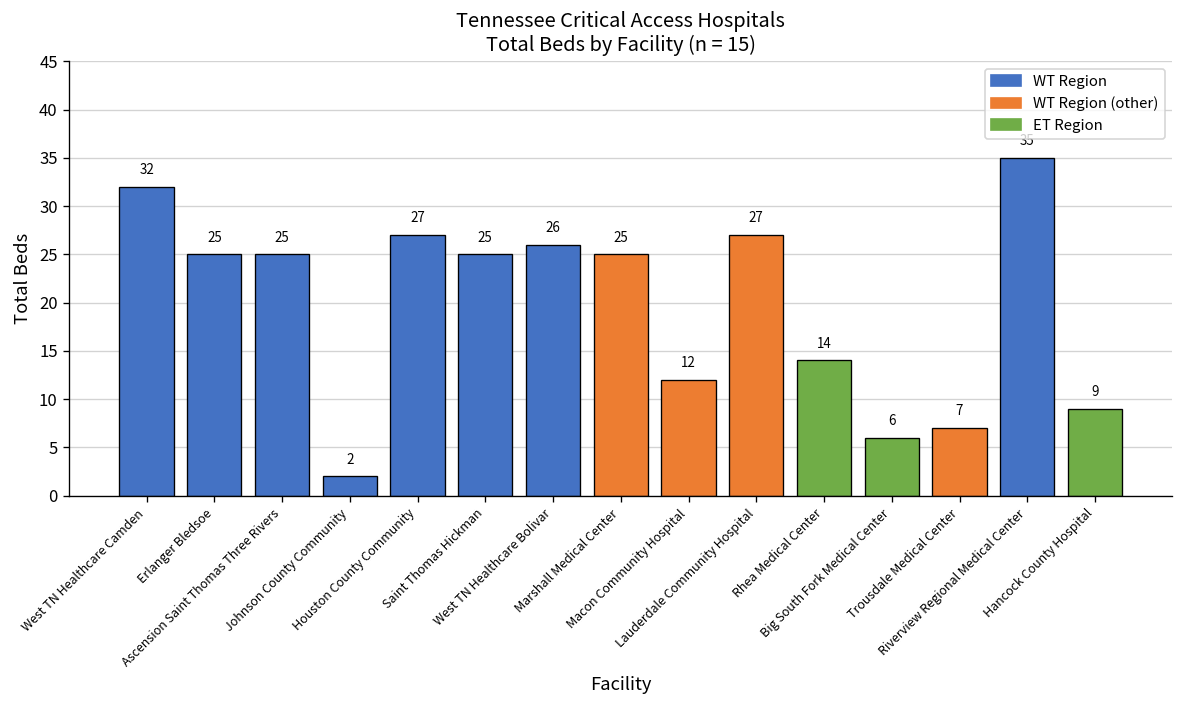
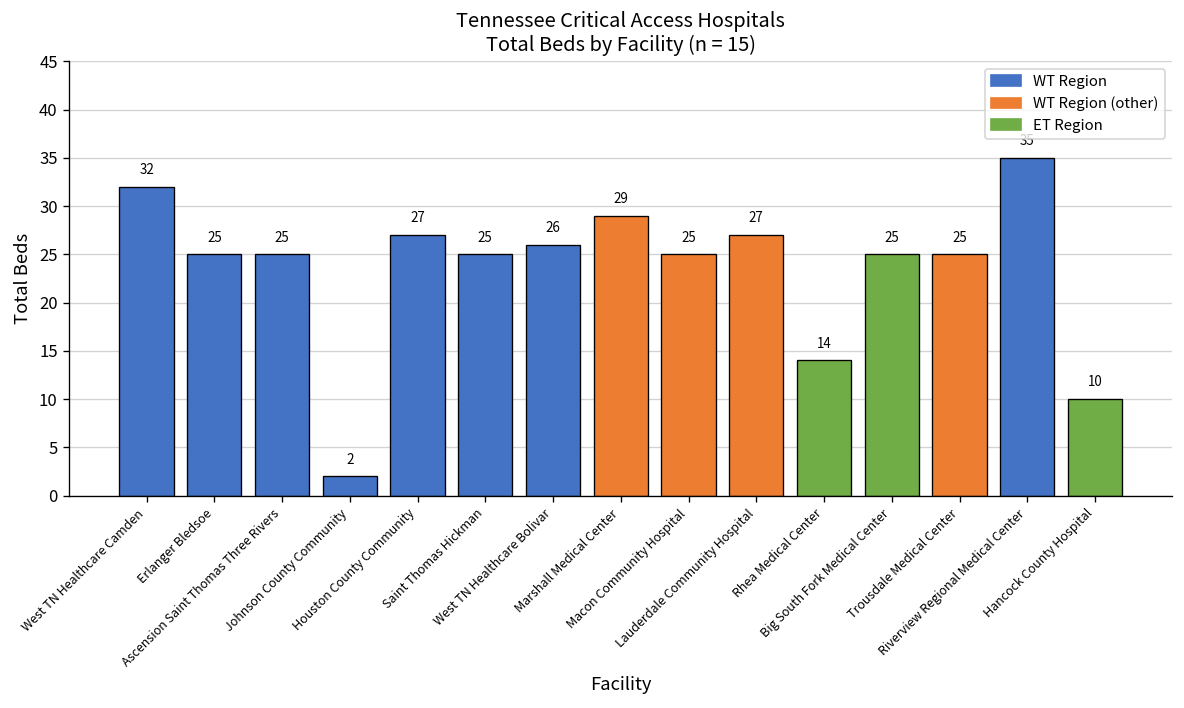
  {
    "West TN Healthcare Camden": 32,
    "Erlanger Bledsoe": 25,
    "Ascension Saint Thomas Three Rivers": 25,
    "Johnson County Community": 2,
    "Houston County Community": 27,
    "Saint Thomas Hickman": 25,
    "West TN Healthcare Bolivar": 26,
-   "Marshall Medical Center": 25,
-   "Macon Community Hospital": 12,
+   "Marshall Medical Center": 29,
+   "Macon Community Hospital": 25,
    "Lauderdale Community Hospital": 27,
    "Rhea Medical Center": 14,
-   "Big South Fork Medical Center": 6,
-   "Trousdale Medical Center": 7,
-   "Hancock County Hospital": 9
+   "Big South Fork Medical Center": 25,
+   "Trousdale Medical Center": 25,
+   "Hancock County Hospital": 10
  }
